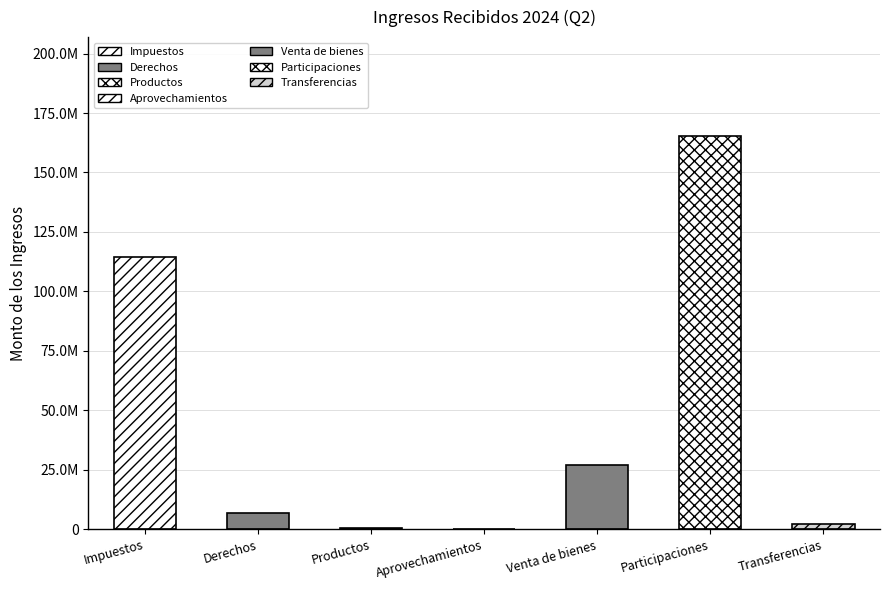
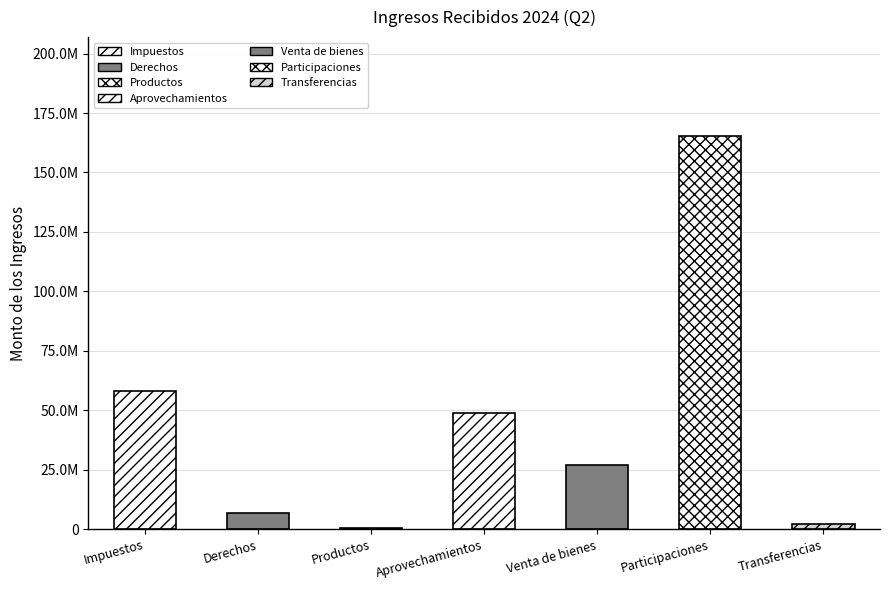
  {
-   "Impuestos": 115000000,
+   "Impuestos": 58000000,
    "Derechos": 7000000,
-   "Aprovechamientos": 0,
+   "Aprovechamientos": 49000000,
    "Venta de bienes": 27000000,
    "Participaciones": 166000000,
    "Transferencias": 2000000
  }
